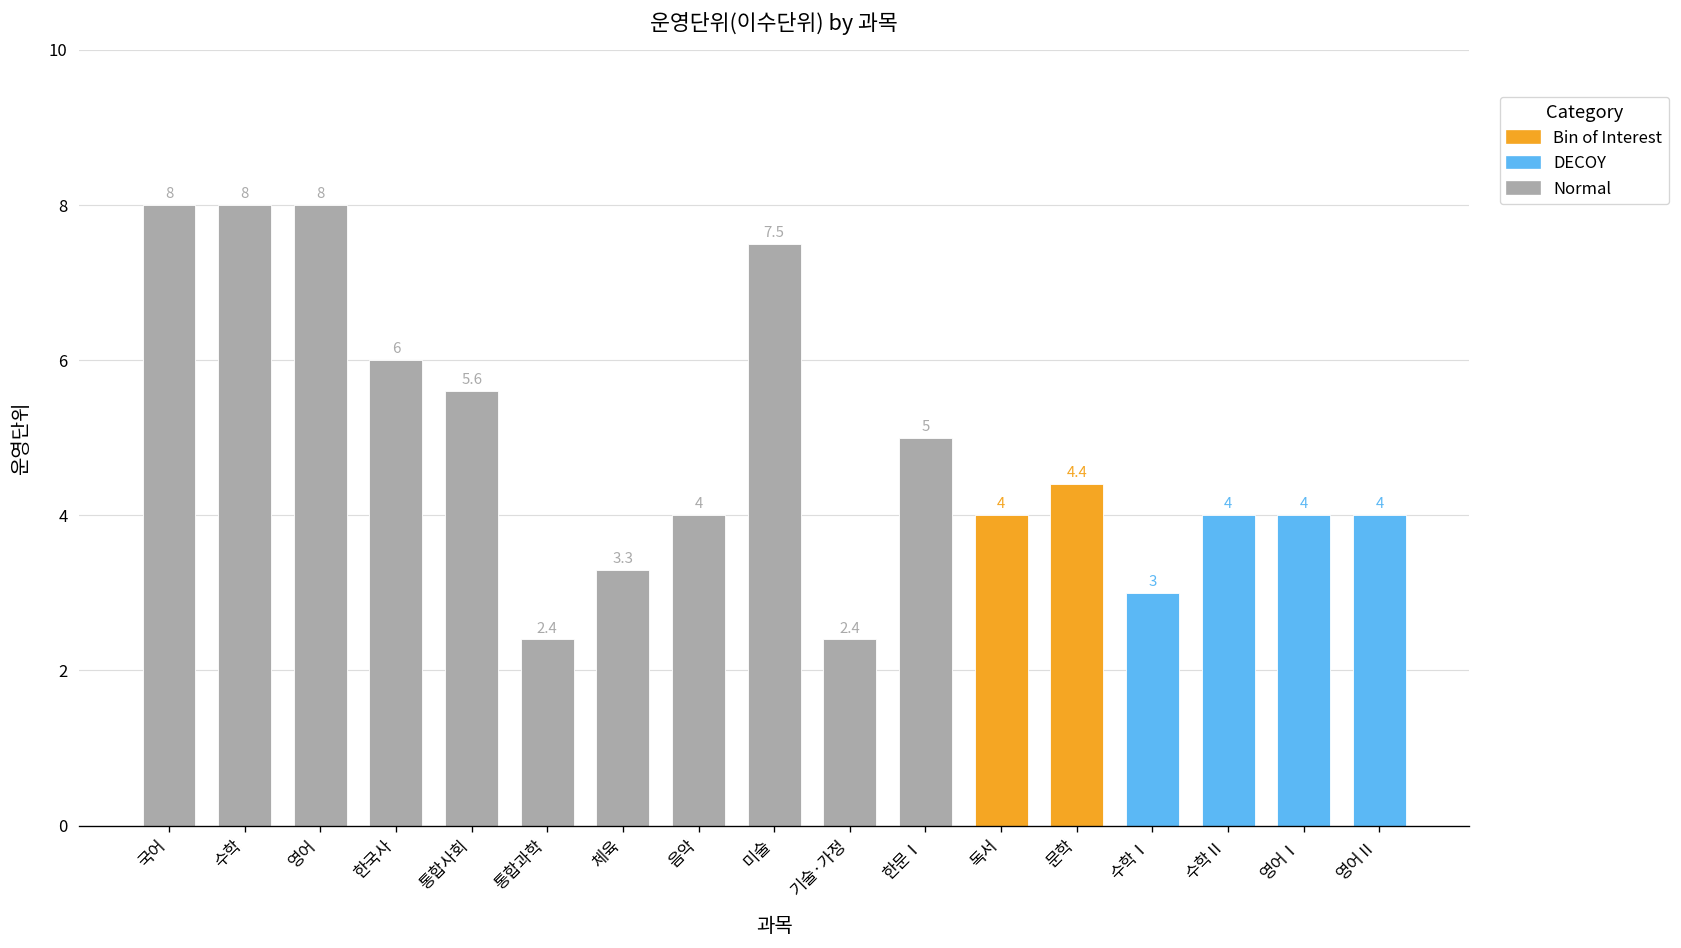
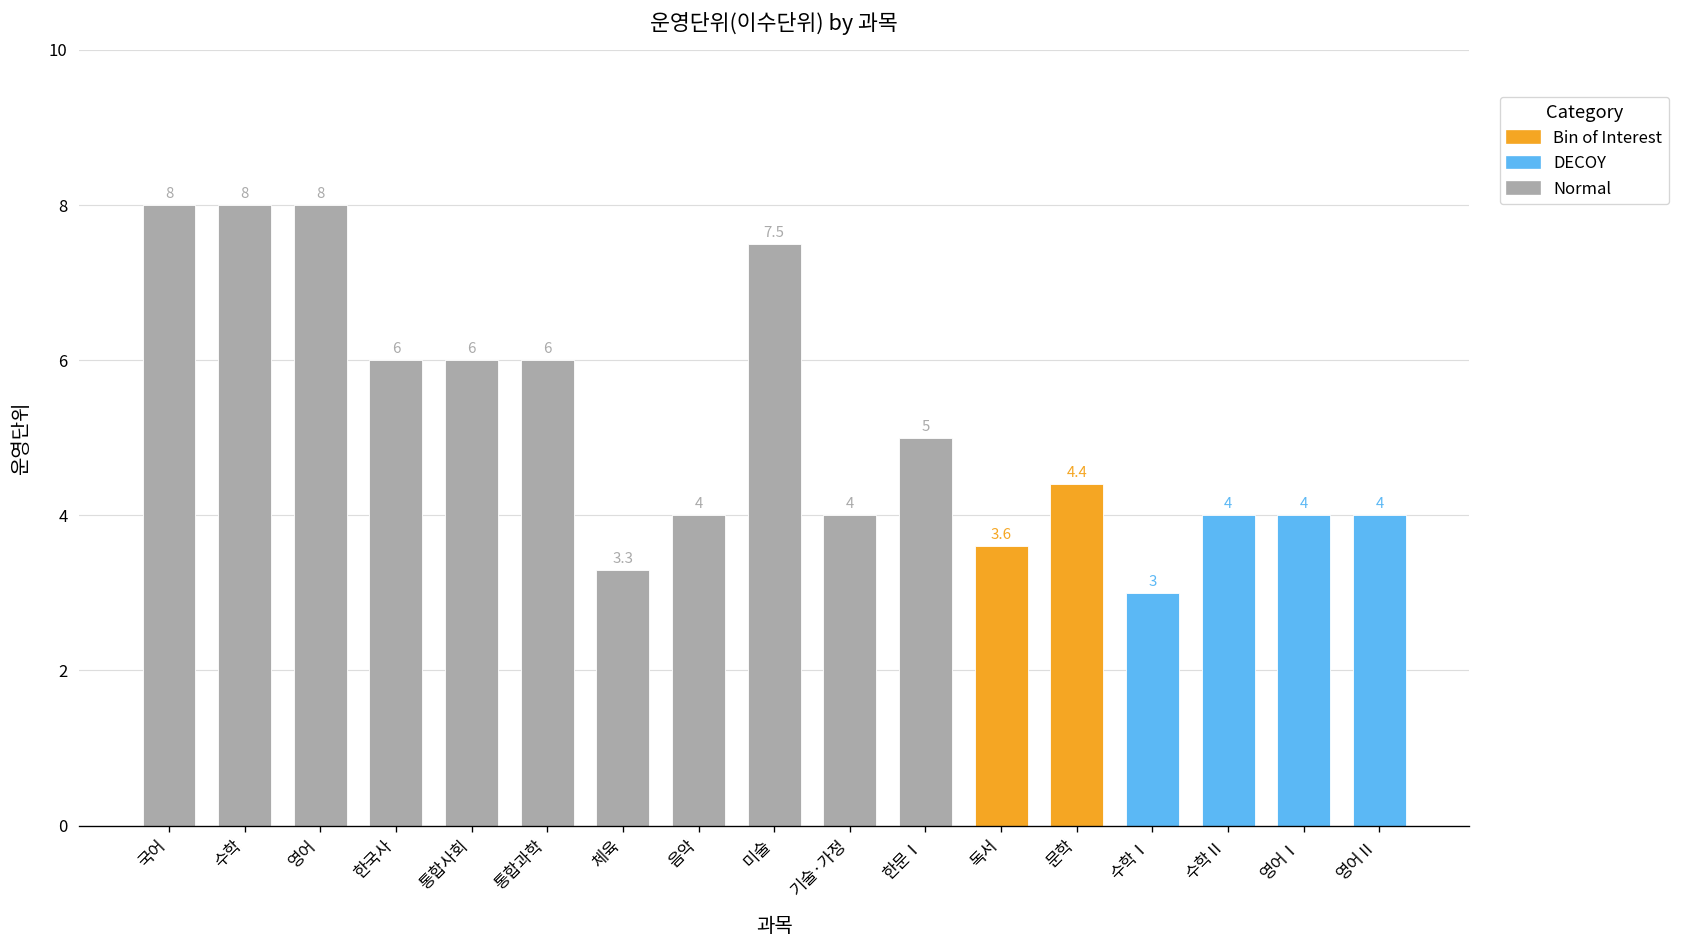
  {
    "국어": 8,
    "수학": 8,
    "영어": 8,
    "한국사": 6,
-   "통합사회": 5.6,
-   "통합과학": 2.4,
+   "통합사회": 6,
+   "통합과학": 6,
    "체육": 3.3,
    "음악": 4,
    "미술": 7.5,
-   "기술·가정": 2.4,
+   "기술·가정": 4,
    "한문Ⅰ": 5,
-   "독서": 4,
+   "독서": 3.6,
    "문학": 4.4,
    "수학Ⅰ": 3,
    "수학Ⅱ": 4,
    "영어Ⅰ": 4,
    "영어Ⅱ": 4
  }
